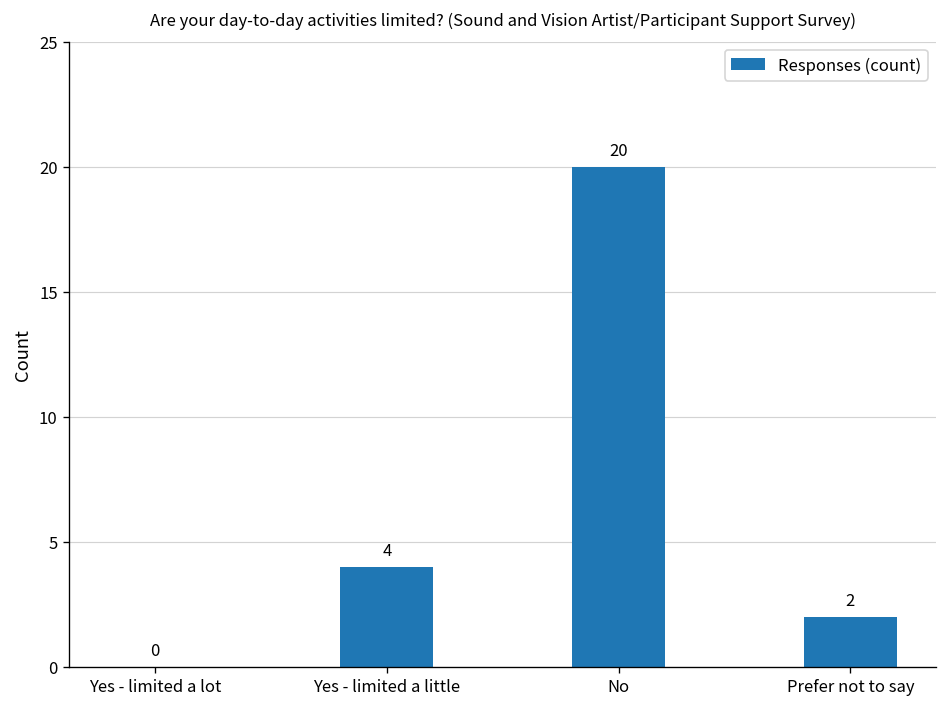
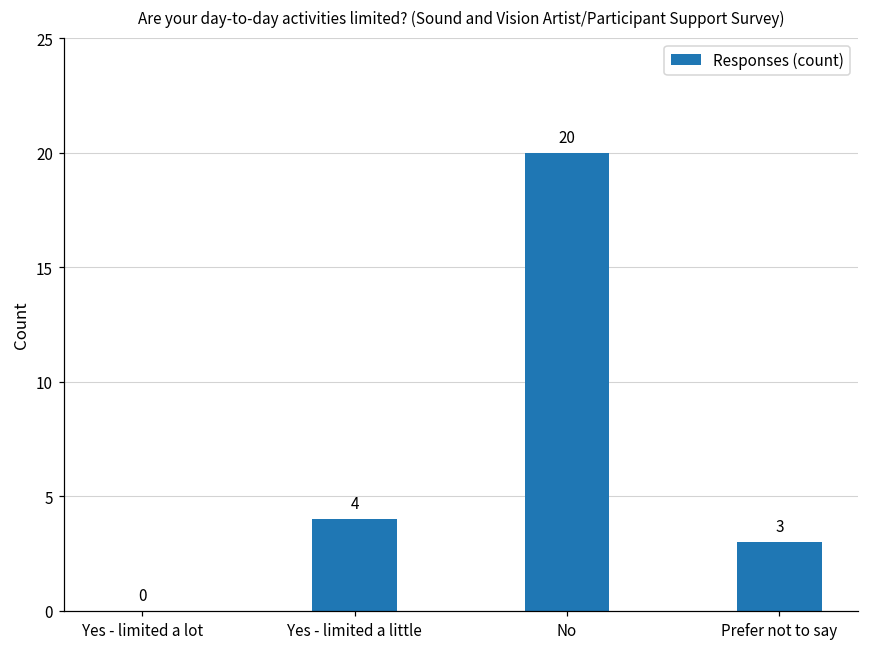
  {
    "Yes - limited a lot": 0,
    "Yes - limited a little": 4,
    "No": 20,
-   "Prefer not to say": 2
+   "Prefer not to say": 3
  }
